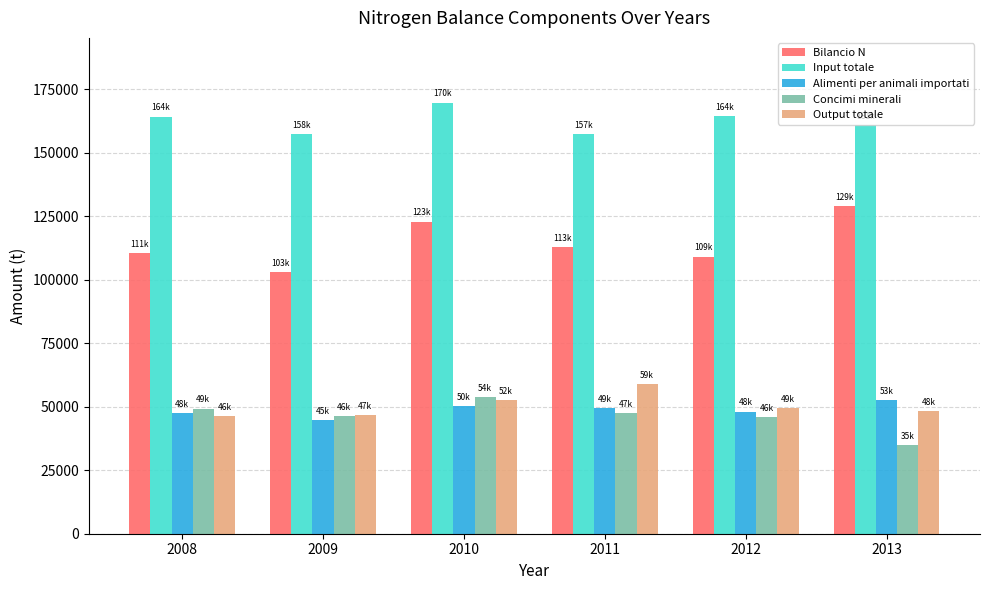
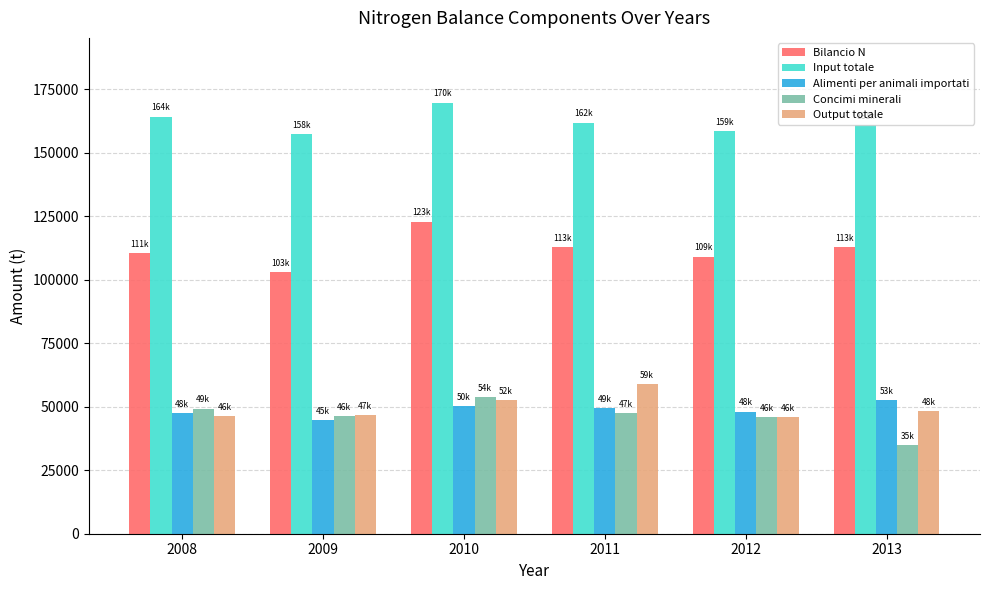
  {
    "Bilancio N": {
      "2008": "111k",
      "2009": "103k",
      "2010": "123k",
      "2011": "113k",
      "2012": "109k",
-     "2013": "129k"
+     "2013": "113k"
    },
    "Input totale": {
      "2008": "164k",
      "2009": "158k",
      "2010": "170k",
-     "2011": "157k",
-     "2012": "164k"
+     "2011": "162k",
+     "2012": "159k"
    },
    "Alimenti per animali importati": {
      "2008": "48k",
      "2009": "45k",
      "2010": "50k",
      "2011": "49k",
      "2012": "48k",
      "2013": "53k"
    },
    "Concimi minerali": {
      "2008": "49k",
      "2009": "46k",
      "2010": "54k",
      "2011": "47k",
      "2012": "46k",
      "2013": "35k"
    },
    "Output totale": {
      "2008": "46k",
      "2009": "47k",
      "2010": "52k",
      "2011": "59k",
-     "2012": "49k",
+     "2012": "46k",
      "2013": "48k"
    }
  }
